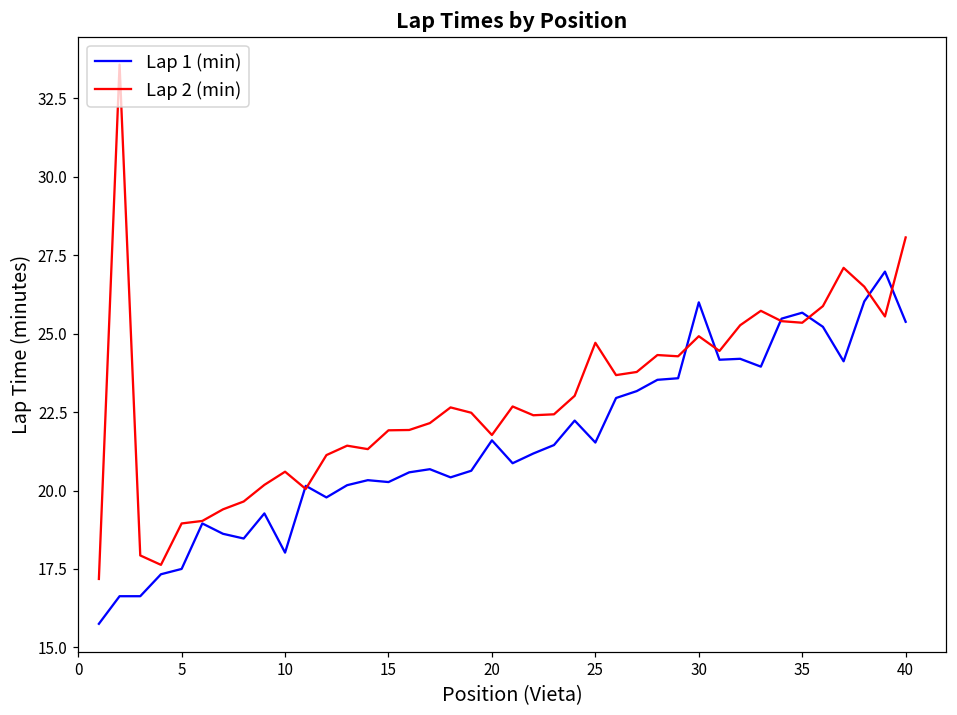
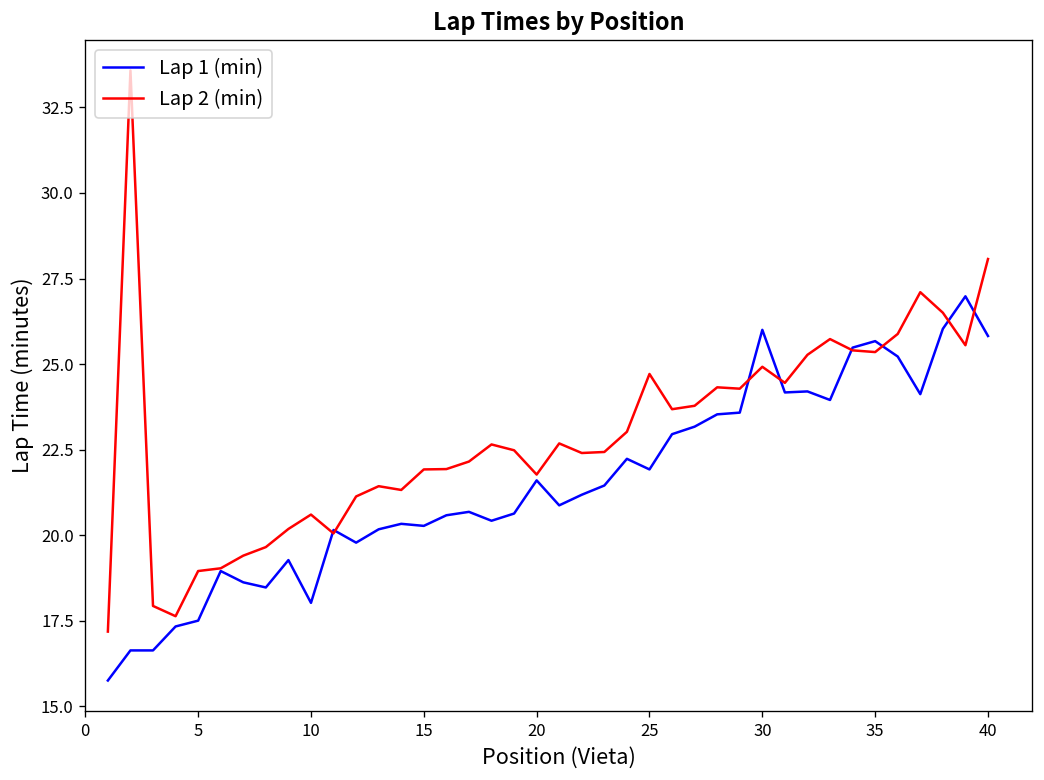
  {
    "Lap 1 (min)": {
      "5": 17.5,
      "10": 18.0,
      "15": 20.3,
      "20": 21.6,
-     "25": 21.5,
+     "25": 21.9,
      "30": 26.0,
      "35": 25.7,
-     "40": 25.4
+     "40": 25.8
    },
    "Lap 2 (min)": {
      "5": 19.0,
      "10": 20.6,
      "15": 21.9,
      "20": 21.8,
      "25": 24.7,
      "30": 24.9,
      "35": 25.4,
      "40": 28.1
    }
  }
